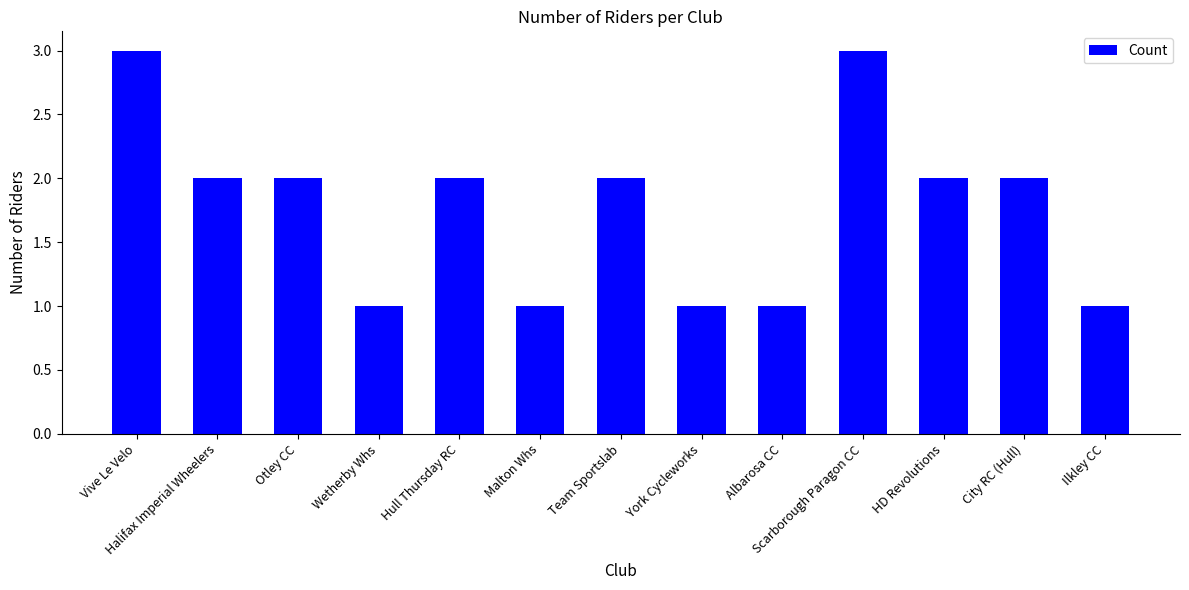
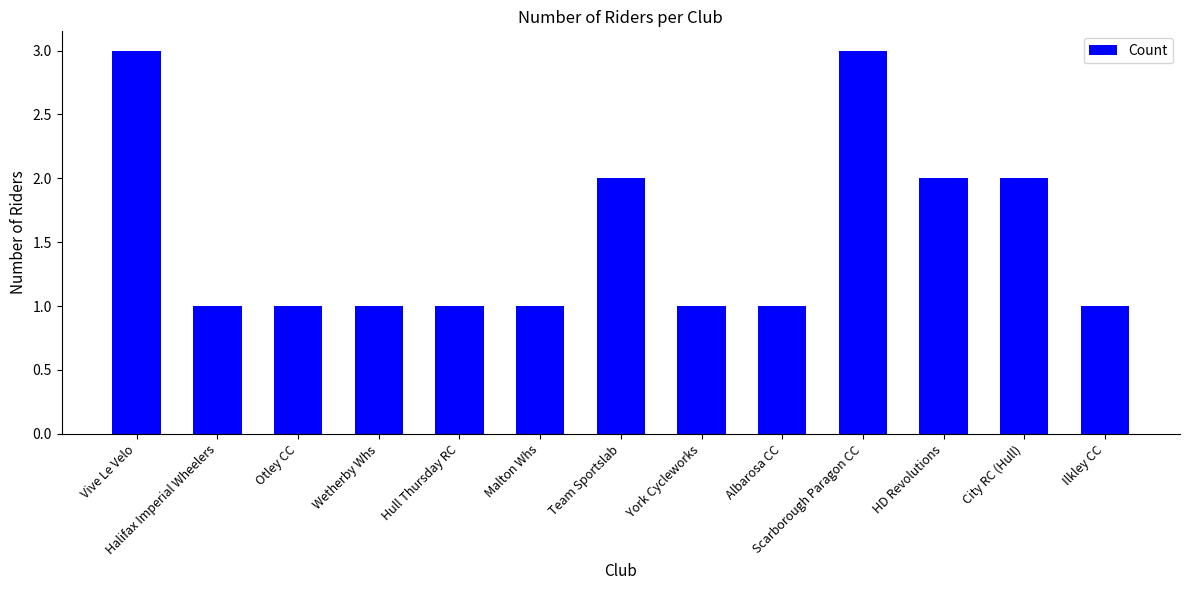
  {
    "Vive Le Velo": 3,
-   "Halifax Imperial Wheelers": 2,
-   "Otley CC": 2,
+   "Halifax Imperial Wheelers": 1,
+   "Otley CC": 1,
    "Wetherby Whs": 1,
-   "Hull Thursday RC": 2,
+   "Hull Thursday RC": 1,
    "Malton Whs": 1,
    "Team Sportslab": 2,
    "York Cycleworks": 1,
    "Albarosa CC": 1,
    "Scarborough Paragon CC": 3,
    "HD Revolutions": 2,
    "City RC (Hull)": 2,
    "Ilkley CC": 1
  }
